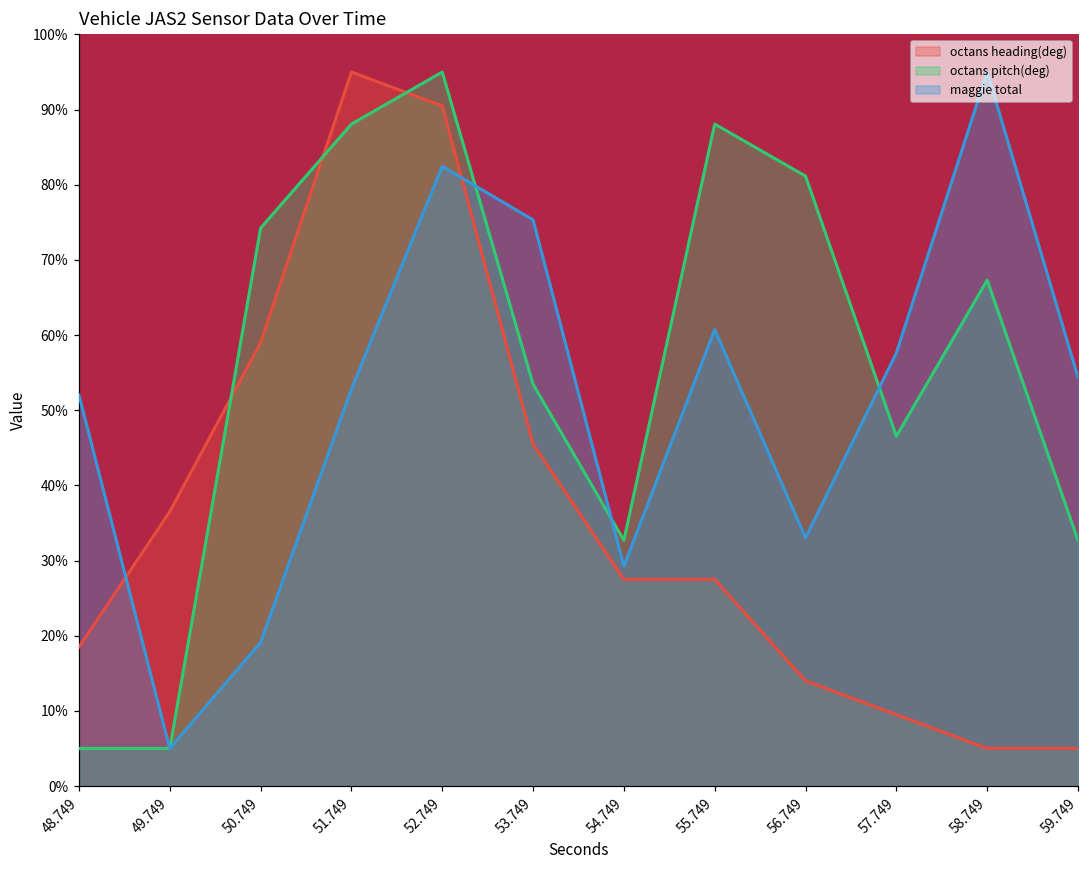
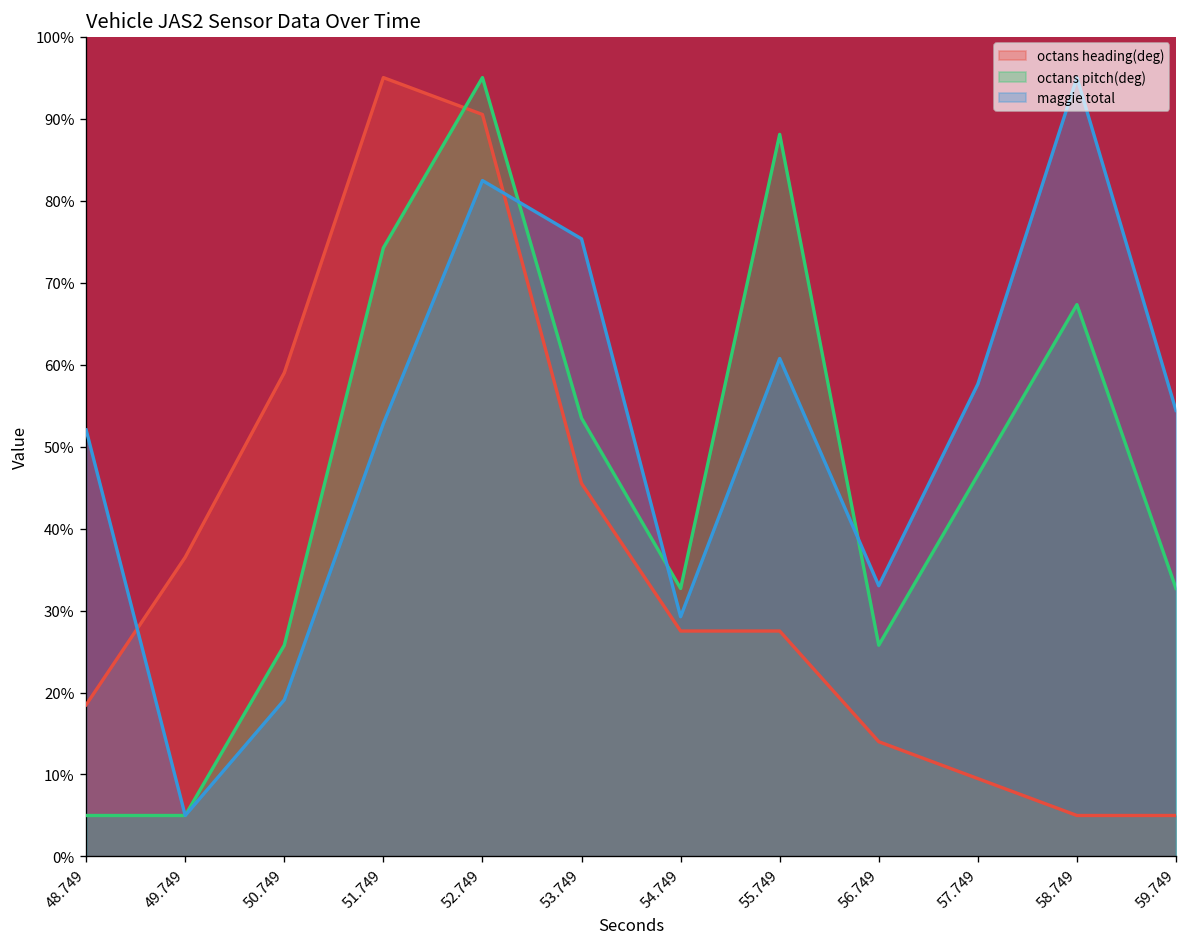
  {
    "octans heading(deg)": {
      "48.749": "18%",
      "49.749": "37%",
      "50.749": "59%",
      "51.749": "95%",
      "52.749": "91%",
      "53.749": "45%",
      "54.749": "27%",
      "55.749": "27%",
      "56.749": "14%",
      "57.749": "9%",
      "58.749": "5%",
      "59.749": "5%"
    },
    "octans pitch(deg)": {
      "48.749": "5%",
-     "50.749": "74%",
-     "51.749": "88%",
+     "50.749": "26%",
+     "51.749": "74%",
      "52.749": "95%",
      "53.749": "53%",
      "54.749": "33%",
      "55.749": "88%",
-     "56.749": "81%",
+     "56.749": "26%",
      "57.749": "47%",
      "58.749": "67%",
      "59.749": "33%"
    },
    "maggie total": {
      "48.749": "52%",
      "50.749": "19%",
      "51.749": "53%",
      "52.749": "82%",
      "53.749": "75%",
      "54.749": "29%",
      "55.749": "61%",
      "56.749": "33%",
      "57.749": "58%",
      "59.749": "54%"
    }
  }
